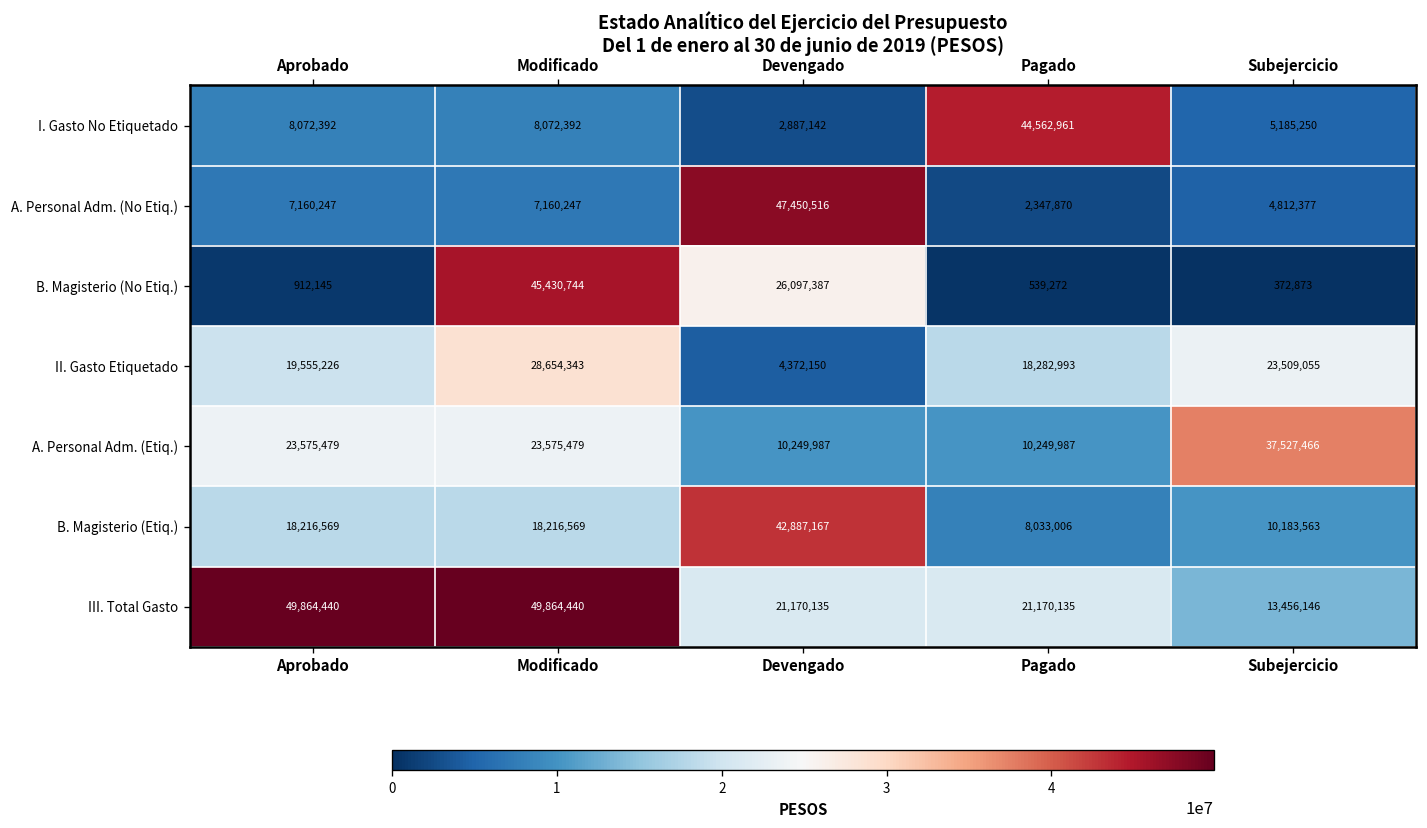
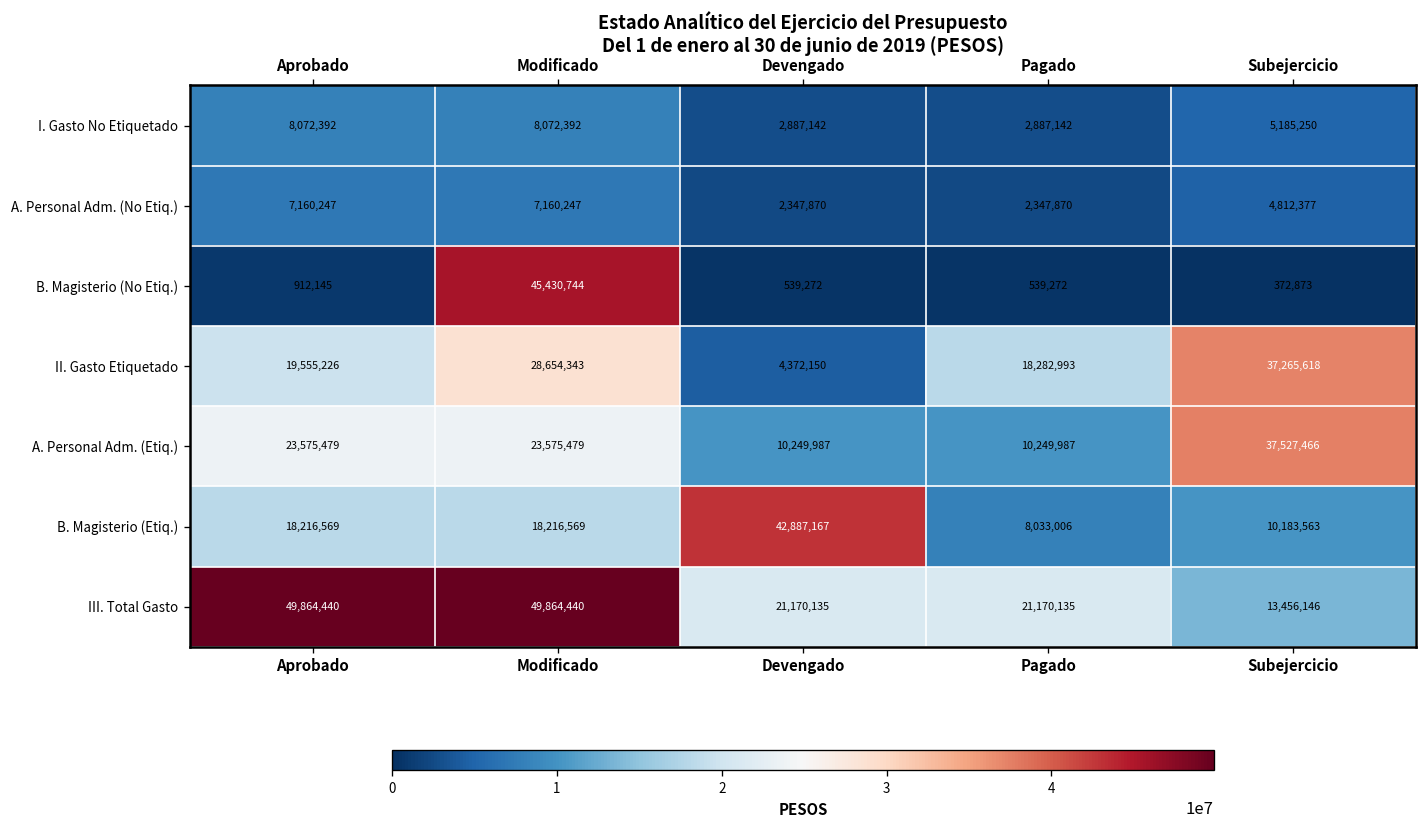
  {
    "I. Gasto No Etiquetado": {
      "Aprobado": "8,072,392",
      "Modificado": "8,072,392",
      "Devengado": "2,887,142",
-     "Pagado": "44,562,961",
+     "Pagado": "2,887,142",
      "Subejercicio": "5,185,250"
    },
    "A. Personal Adm. (No Etiq.)": {
      "Aprobado": "7,160,247",
      "Modificado": "7,160,247",
-     "Devengado": "47,450,516",
+     "Devengado": "2,347,870",
      "Pagado": "2,347,870",
      "Subejercicio": "4,812,377"
    },
    "B. Magisterio (No Etiq.)": {
      "Aprobado": "912,145",
      "Modificado": "45,430,744",
-     "Devengado": "26,097,387",
+     "Devengado": "539,272",
      "Pagado": "539,272",
      "Subejercicio": "372,873"
    },
    "II. Gasto Etiquetado": {
      "Aprobado": "19,555,226",
      "Modificado": "28,654,343",
      "Devengado": "4,372,150",
      "Pagado": "18,282,993",
-     "Subejercicio": "23,509,055"
+     "Subejercicio": "37,265,618"
    },
    "A. Personal Adm. (Etiq.)": {
      "Aprobado": "23,575,479",
      "Modificado": "23,575,479",
      "Devengado": "10,249,987",
      "Pagado": "10,249,987",
      "Subejercicio": "37,527,466"
    },
    "B. Magisterio (Etiq.)": {
      "Aprobado": "18,216,569",
      "Modificado": "18,216,569",
      "Devengado": "42,887,167",
      "Pagado": "8,033,006",
      "Subejercicio": "10,183,563"
    },
    "III. Total Gasto": {
      "Aprobado": "49,864,440",
      "Modificado": "49,864,440",
      "Devengado": "21,170,135",
      "Pagado": "21,170,135",
      "Subejercicio": "13,456,146"
    }
  }
